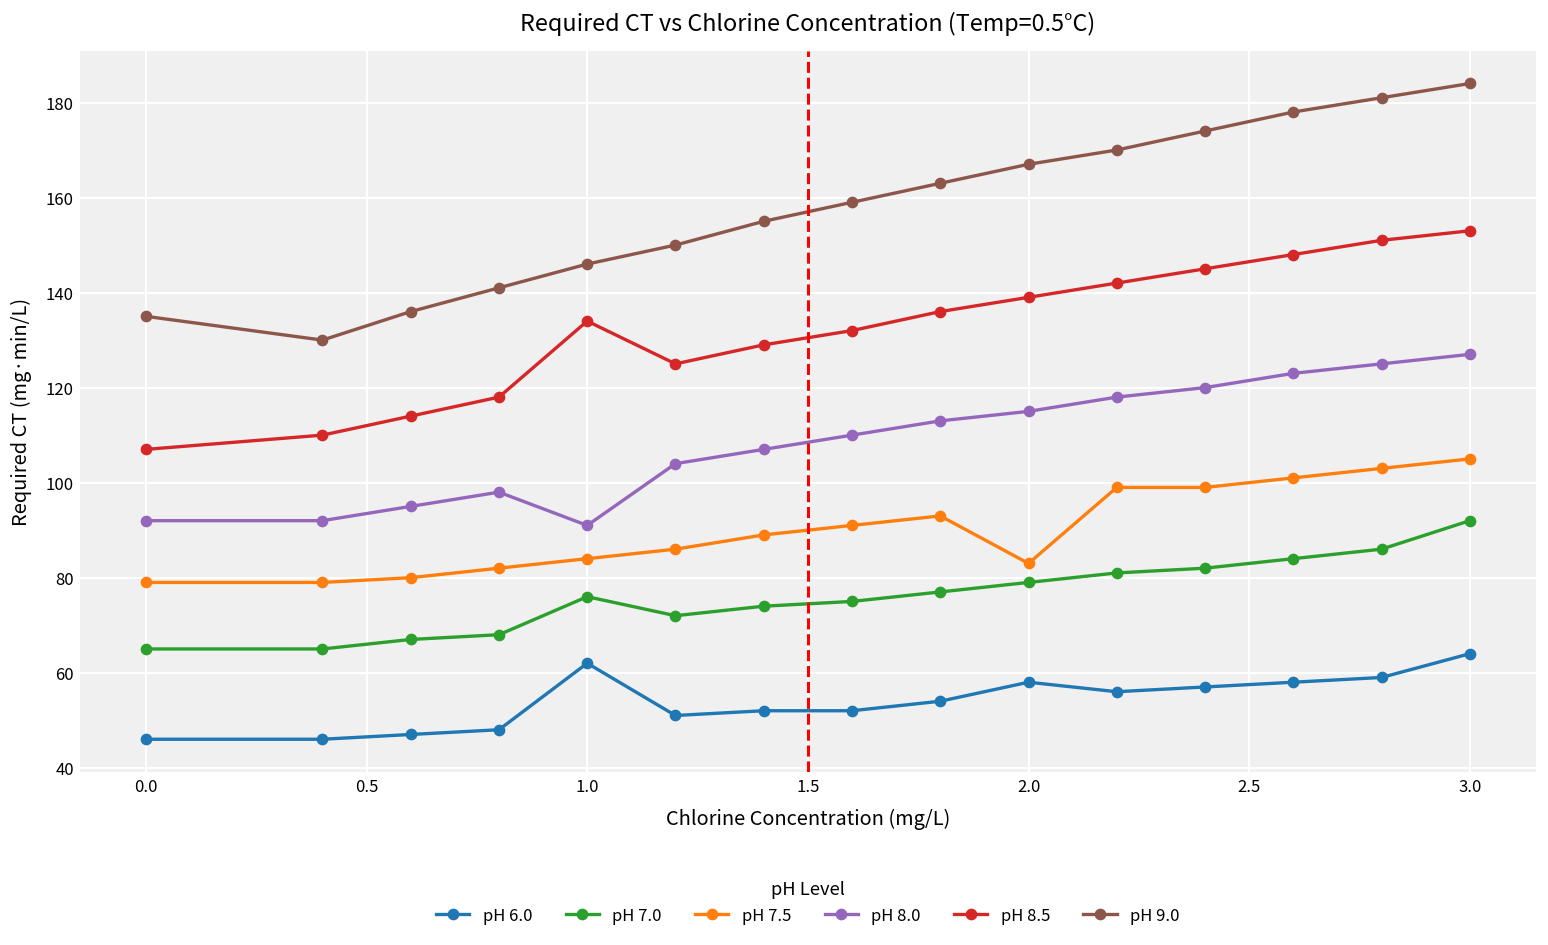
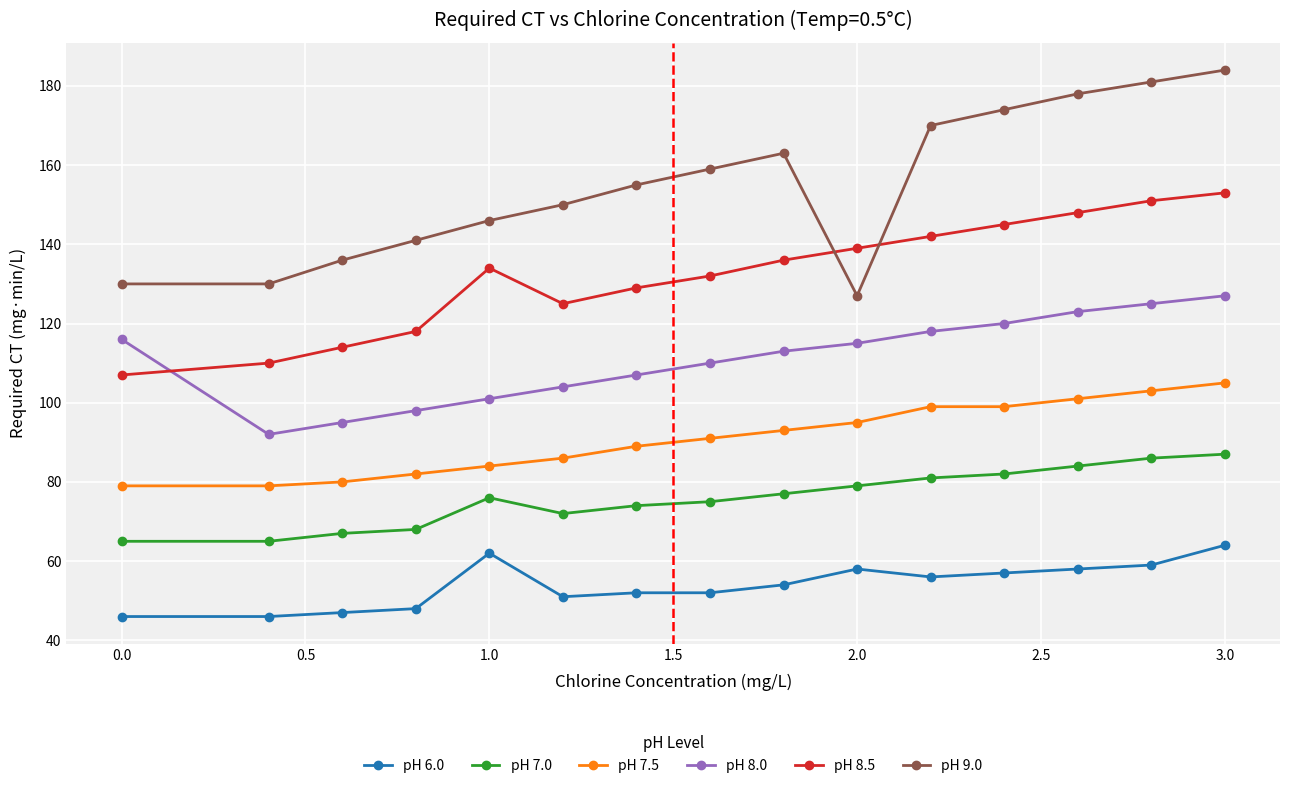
  {
    "pH 6.0": {
      "0.0": 46,
      "1.0": 62,
      "2.0": 58,
      "3.0": 64
    },
    "pH 7.0": {
      "0.0": 65,
      "1.0": 76,
      "2.0": 79,
-     "3.0": 92
+     "3.0": 87
    },
    "pH 7.5": {
      "0.0": 79,
      "1.0": 84,
-     "2.0": 83,
+     "2.0": 95,
      "3.0": 105
    },
    "pH 8.0": {
-     "0.0": 92,
-     "1.0": 91,
+     "0.0": 116,
+     "1.0": 101,
      "2.0": 115,
      "3.0": 127
    },
    "pH 8.5": {
      "0.0": 107,
      "1.0": 134,
      "2.0": 139,
      "3.0": 153
    },
    "pH 9.0": {
-     "0.0": 135,
+     "0.0": 130,
      "1.0": 146,
-     "2.0": 167,
+     "2.0": 127,
      "3.0": 184
    }
  }
